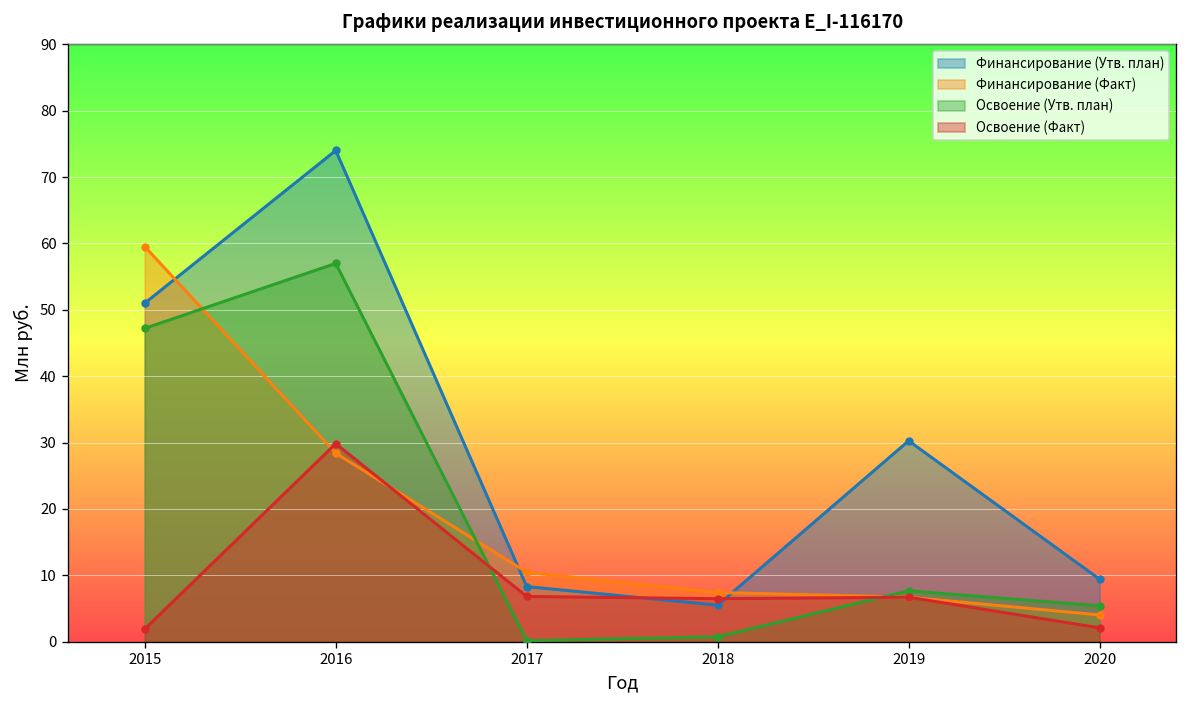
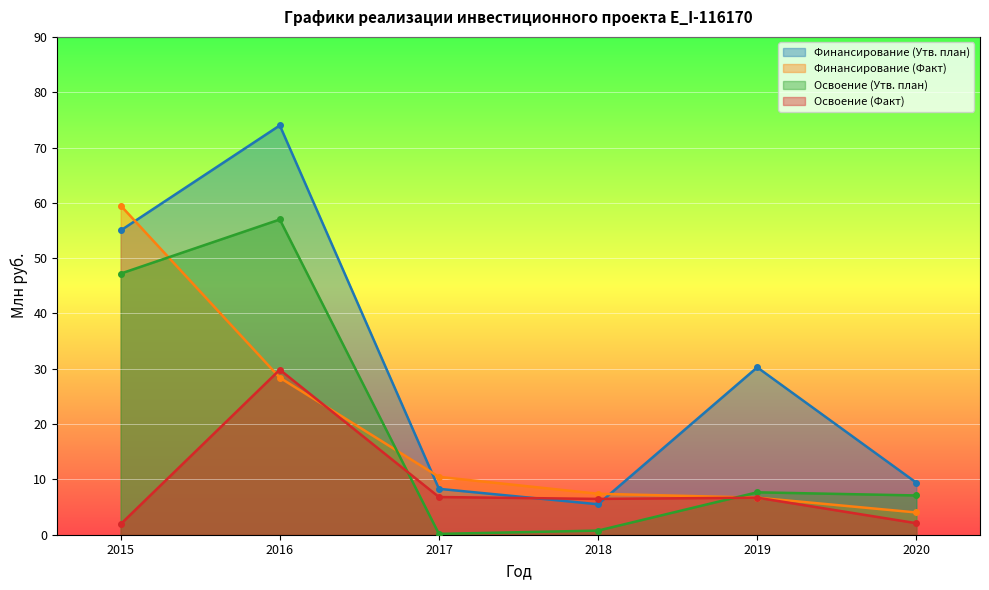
  {
    "Финансирование (Утв. план)": {
-     "2015": 51,
+     "2015": 55,
      "2016": 74,
      "2017": 8,
      "2018": 6,
      "2019": 30,
      "2020": 9
    },
    "Освоение (Утв. план)": {
      "2015": 47,
      "2016": 57,
      "2017": 0,
      "2018": 1,
      "2019": 8,
-     "2020": 5
+     "2020": 7
    }
  }
